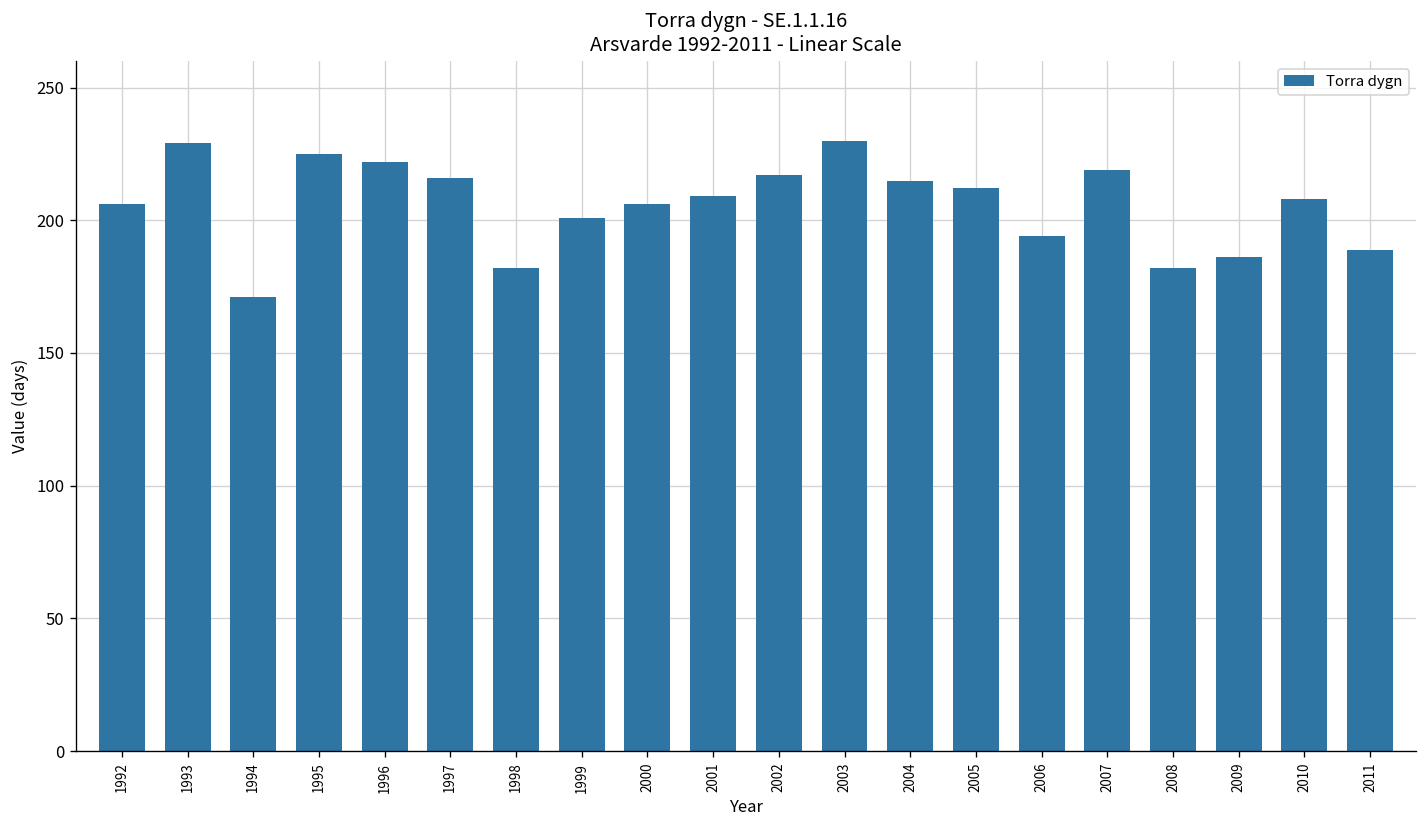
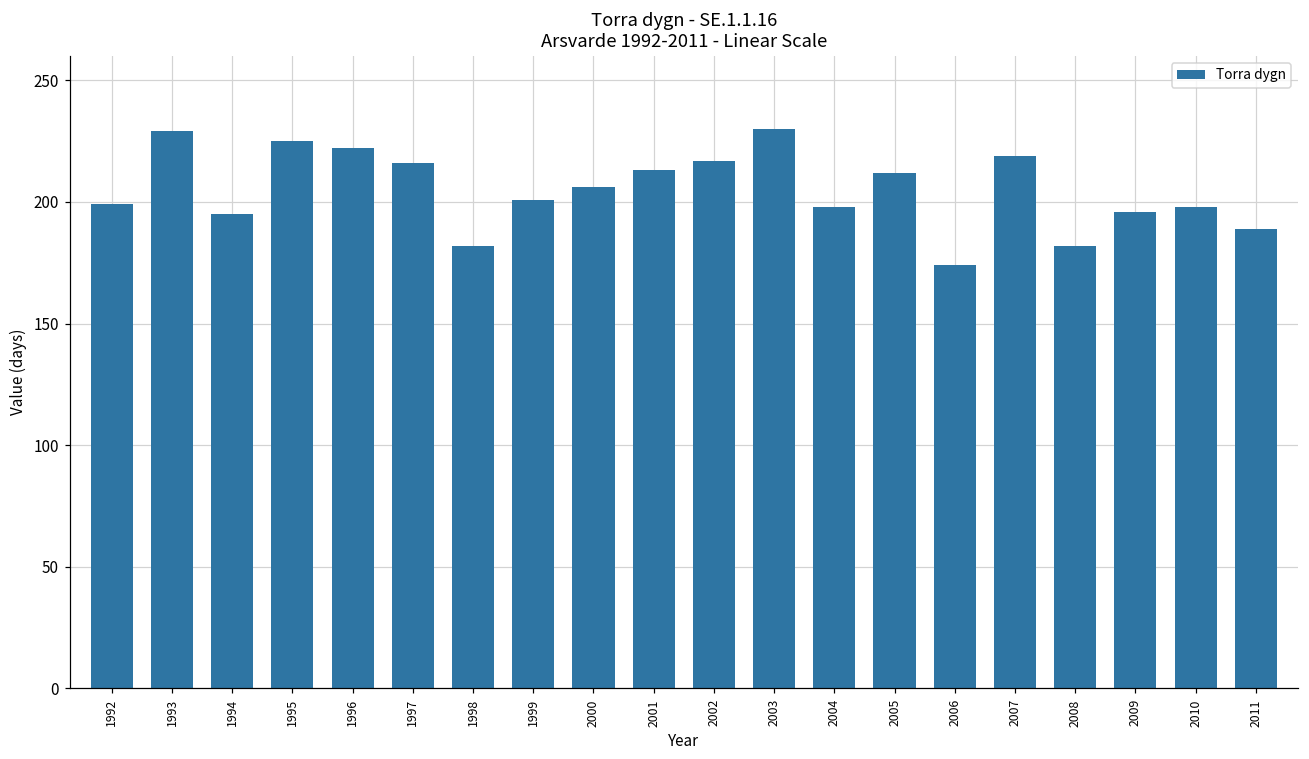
  {
-   "1992": 206,
+   "1992": 199,
    "1993": 229,
-   "1994": 171,
+   "1994": 195,
    "1995": 225,
    "1996": 222,
    "1997": 216,
    "1998": 182,
    "1999": 201,
    "2000": 206,
-   "2001": 209,
+   "2001": 213,
    "2002": 217,
    "2003": 230,
-   "2004": 215,
+   "2004": 198,
    "2005": 212,
-   "2006": 194,
+   "2006": 174,
    "2007": 219,
    "2008": 182,
-   "2009": 186,
-   "2010": 208,
+   "2009": 196,
+   "2010": 198,
    "2011": 189
  }
